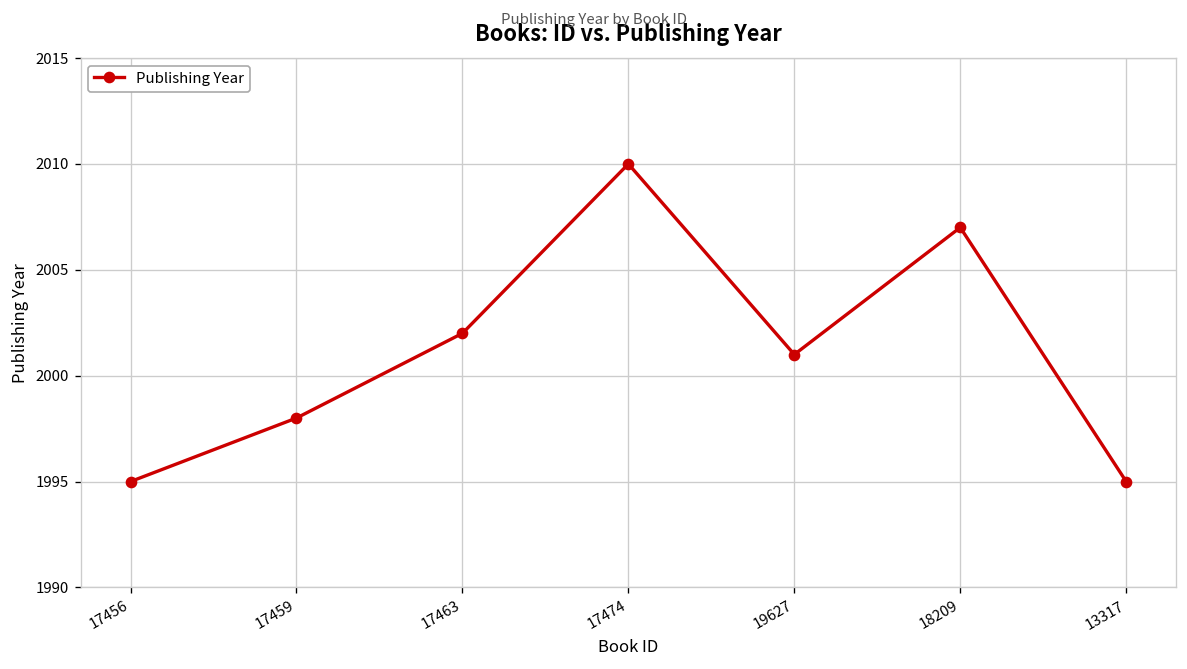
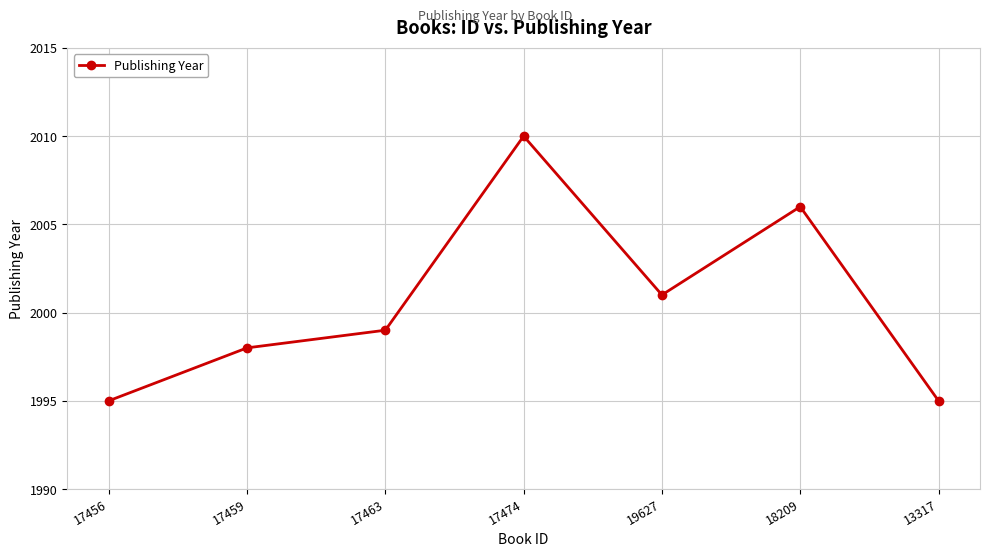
  {
    "17456": 1995,
    "17459": 1998,
-   "17463": 2002,
+   "17463": 1999,
    "17474": 2010,
    "19627": 2001,
-   "18209": 2007,
+   "18209": 2006,
    "13317": 1995
  }
